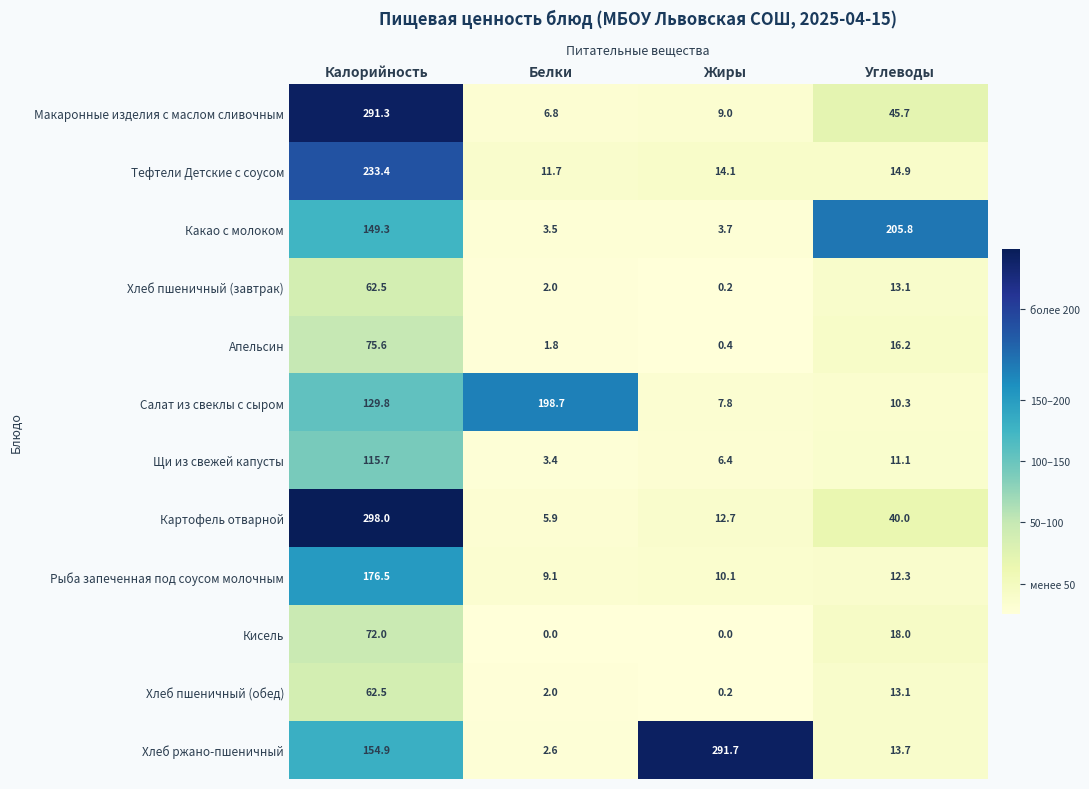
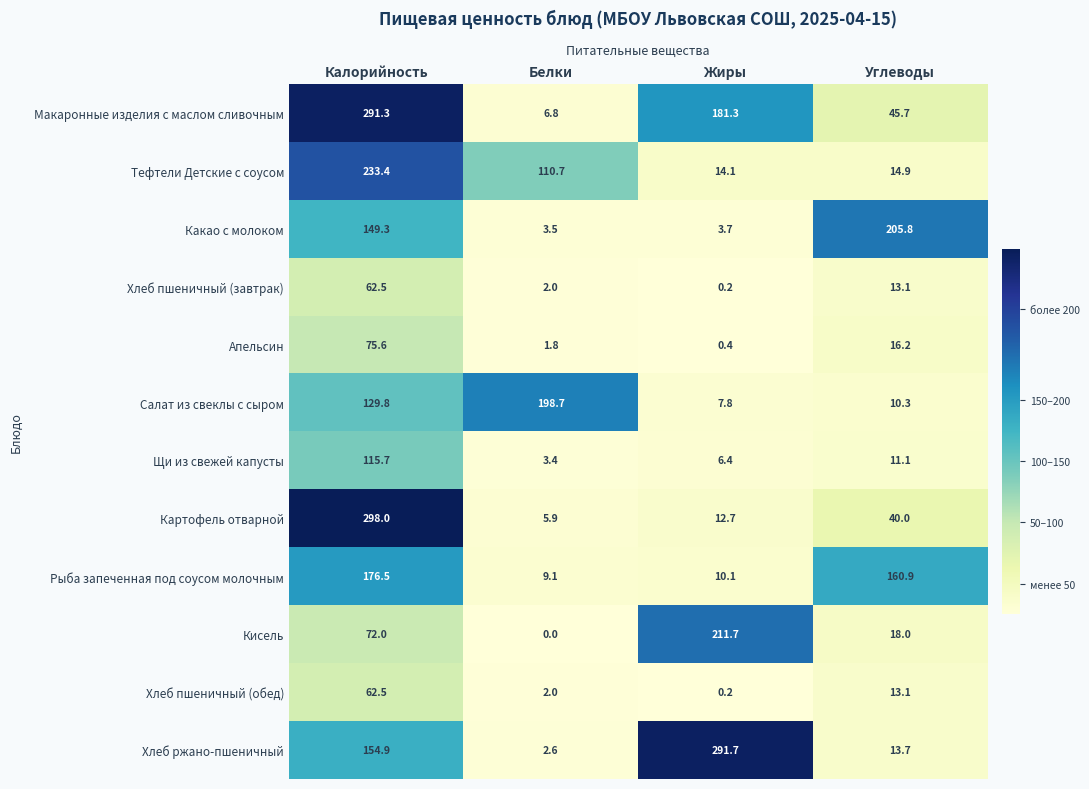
  {
    "Макаронные изделия с маслом сливочным": {
      "Калорийность": 291.3,
      "Белки": 6.8,
-     "Жиры": 9.0,
+     "Жиры": 181.3,
      "Углеводы": 45.7
    },
    "Тефтели Детские с соусом": {
      "Калорийность": 233.4,
-     "Белки": 11.7,
+     "Белки": 110.7,
      "Жиры": 14.1,
      "Углеводы": 14.9
    },
    "Какао с молоком": {
      "Калорийность": 149.3,
      "Белки": 3.5,
      "Жиры": 3.7,
      "Углеводы": 205.8
    },
    "Хлеб пшеничный (завтрак)": {
      "Калорийность": 62.5,
      "Белки": 2.0,
      "Жиры": 0.2,
      "Углеводы": 13.1
    },
    "Апельсин": {
      "Калорийность": 75.6,
      "Белки": 1.8,
      "Жиры": 0.4,
      "Углеводы": 16.2
    },
    "Салат из свеклы с сыром": {
      "Калорийность": 129.8,
      "Белки": 198.7,
      "Жиры": 7.8,
      "Углеводы": 10.3
    },
    "Щи из свежей капусты": {
      "Калорийность": 115.7,
      "Белки": 3.4,
      "Жиры": 6.4,
      "Углеводы": 11.1
    },
    "Картофель отварной": {
      "Калорийность": 298.0,
      "Белки": 5.9,
      "Жиры": 12.7,
      "Углеводы": 40.0
    },
    "Рыба запеченная под соусом молочным": {
      "Калорийность": 176.5,
      "Белки": 9.1,
      "Жиры": 10.1,
-     "Углеводы": 12.3
+     "Углеводы": 160.9
    },
    "Кисель": {
      "Калорийность": 72.0,
      "Белки": 0.0,
-     "Жиры": 0.0,
+     "Жиры": 211.7,
      "Углеводы": 18.0
    },
    "Хлеб пшеничный (обед)": {
      "Калорийность": 62.5,
      "Белки": 2.0,
      "Жиры": 0.2,
      "Углеводы": 13.1
    },
    "Хлеб ржано-пшеничный": {
      "Калорийность": 154.9,
      "Белки": 2.6,
      "Жиры": 291.7,
      "Углеводы": 13.7
    }
  }
